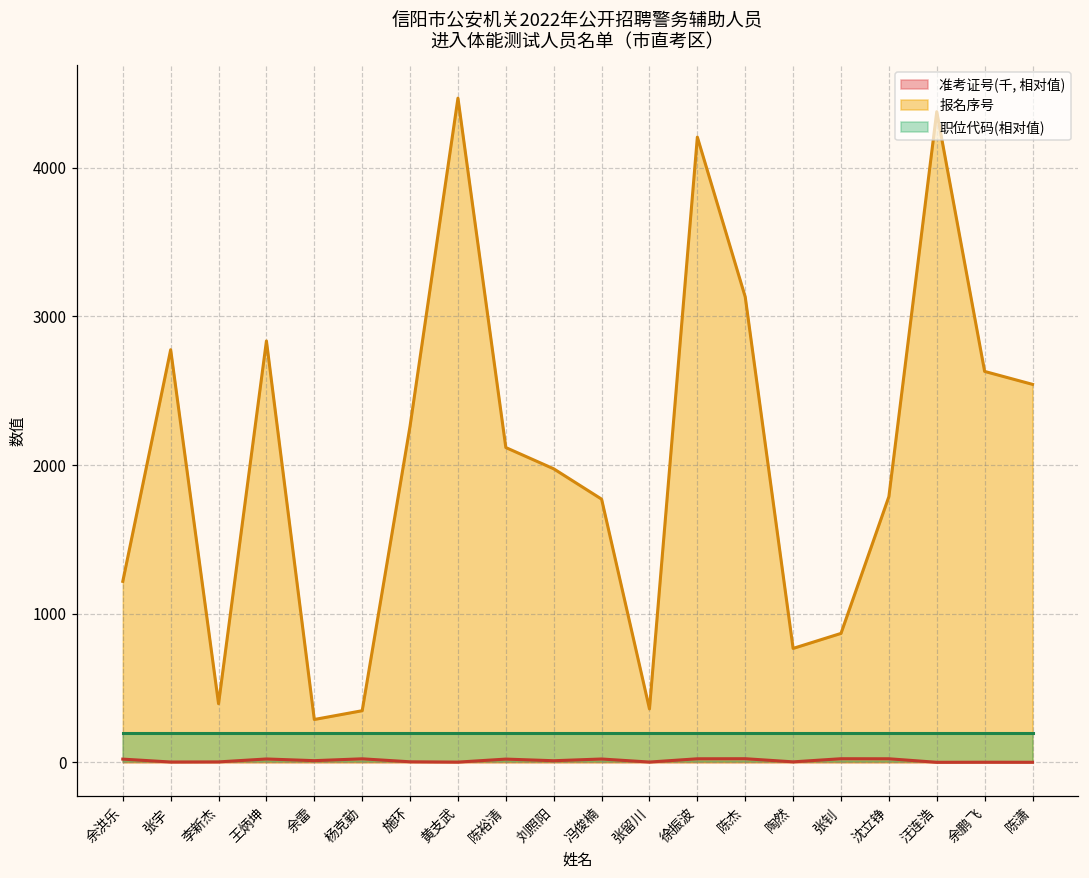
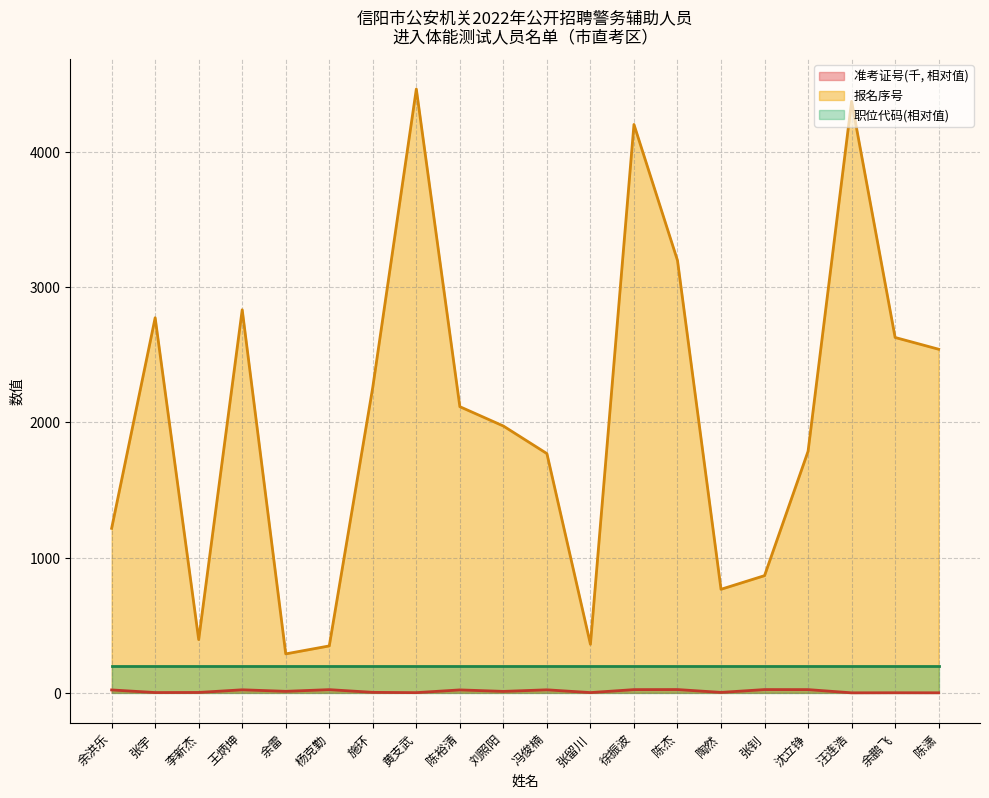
  {
    "准考证号(千, 相对值)": {
      "余洪乐": 20,
      "张宇": 0,
      "李新杰": 0,
      "王炳坤": 20,
      "余雷": 10,
      "杨克勤": 20,
      "施环": 0,
      "黄支武": 0,
      "陈裕清": 20,
      "刘照阳": 10,
      "冯俊楠": 20,
      "张留川": 0,
      "徐振波": 20,
      "陈杰": 20,
      "陶然": 0,
      "张钊": 20,
      "沈立铮": 20,
      "汪连浩": 0,
      "余鹏飞": 0,
      "陈潇": 0
    },
    "报名序号": {
      "余洪乐": 1220,
      "张宇": 2780,
      "李新杰": 390,
      "王炳坤": 2830,
      "余雷": 290,
      "杨克勤": 350,
      "施环": 2260,
      "黄支武": 4470,
      "陈裕清": 2120,
      "刘照阳": 1970,
      "冯俊楠": 1770,
      "张留川": 360,
      "徐振波": 4210,
-     "陈杰": 3130,
+     "陈杰": 3200,
      "陶然": 770,
      "张钊": 870,
      "沈立铮": 1790,
      "余鹏飞": 2630,
      "陈潇": 2540
    },
    "职位代码(相对值)": {
      "余洪乐": 200,
      "张宇": 200,
      "李新杰": 200,
      "王炳坤": 200,
      "余雷": 200,
      "杨克勤": 200,
      "施环": 200,
      "黄支武": 200,
      "陈裕清": 200,
      "刘照阳": 200,
      "冯俊楠": 200,
      "张留川": 200,
      "徐振波": 200,
      "陈杰": 200,
      "陶然": 200,
      "张钊": 200,
      "沈立铮": 200,
      "汪连浩": 200,
      "余鹏飞": 200,
      "陈潇": 200
    }
  }
